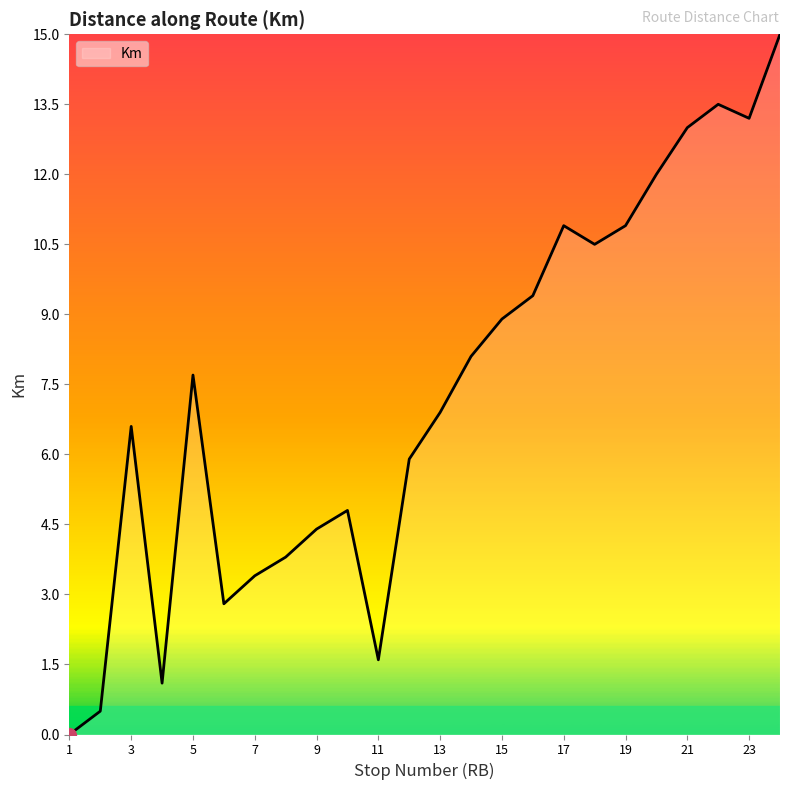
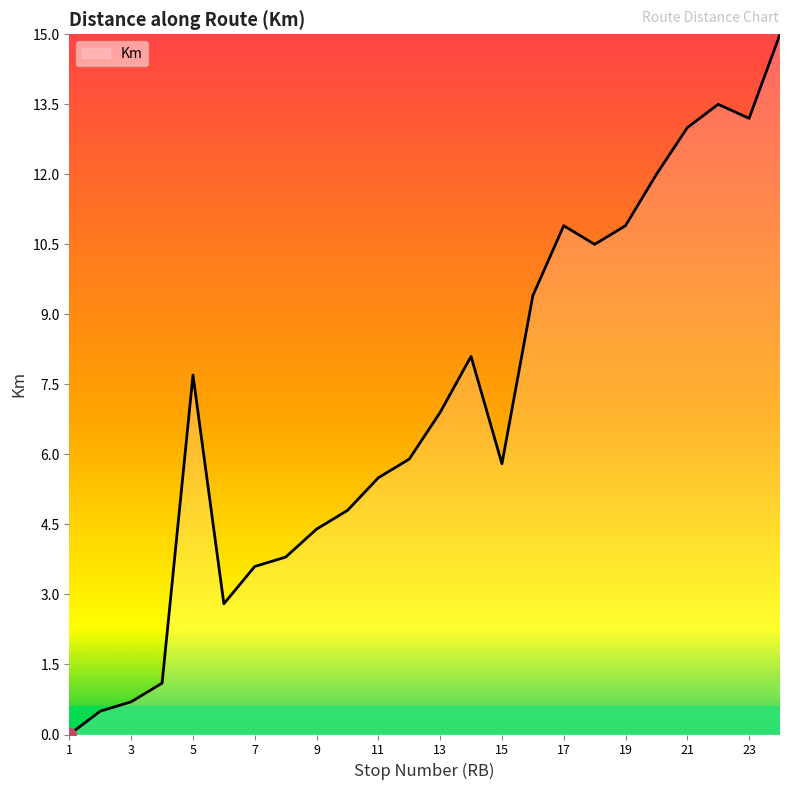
  {
    "Km": {
-     "3": 6.6,
+     "3": 0.7,
      "5": 7.7,
-     "7": 3.4,
+     "7": 3.6,
      "9": 4.4,
-     "11": 1.6,
+     "11": 5.5,
      "13": 6.9,
-     "15": 8.9,
+     "15": 5.8,
      "17": 10.9,
      "19": 10.9,
      "21": 13.0,
      "23": 13.2
    }
  }
